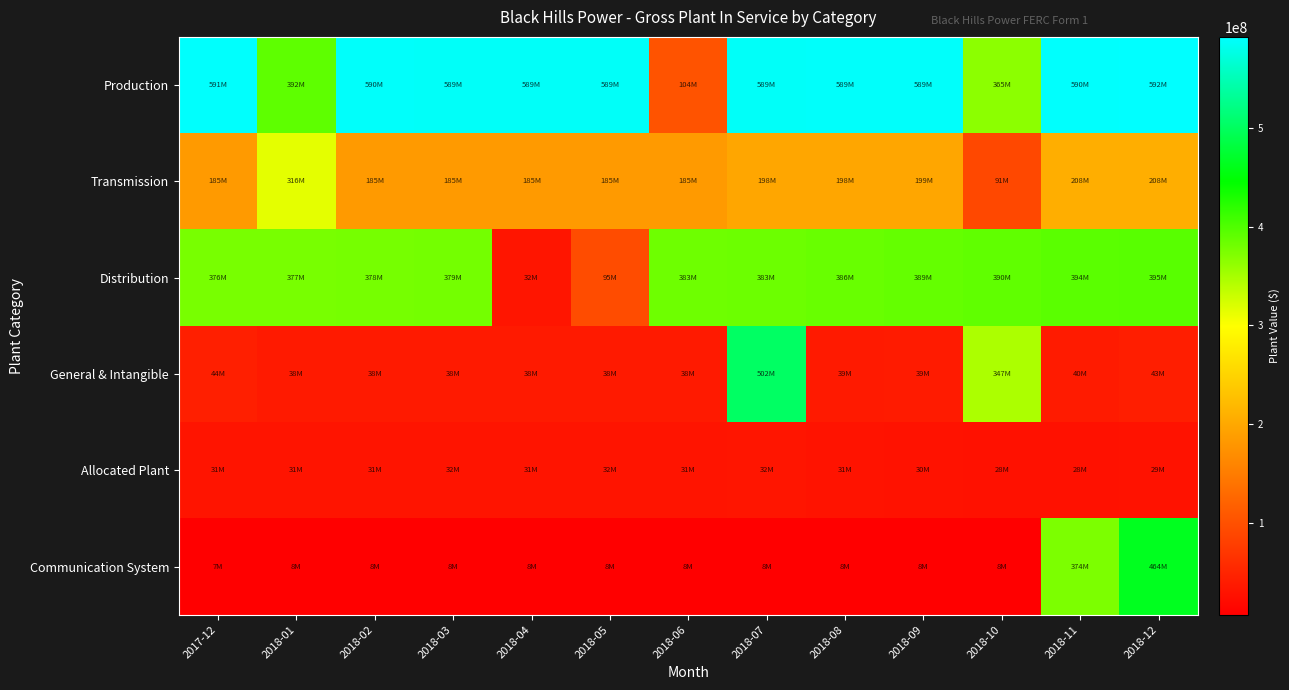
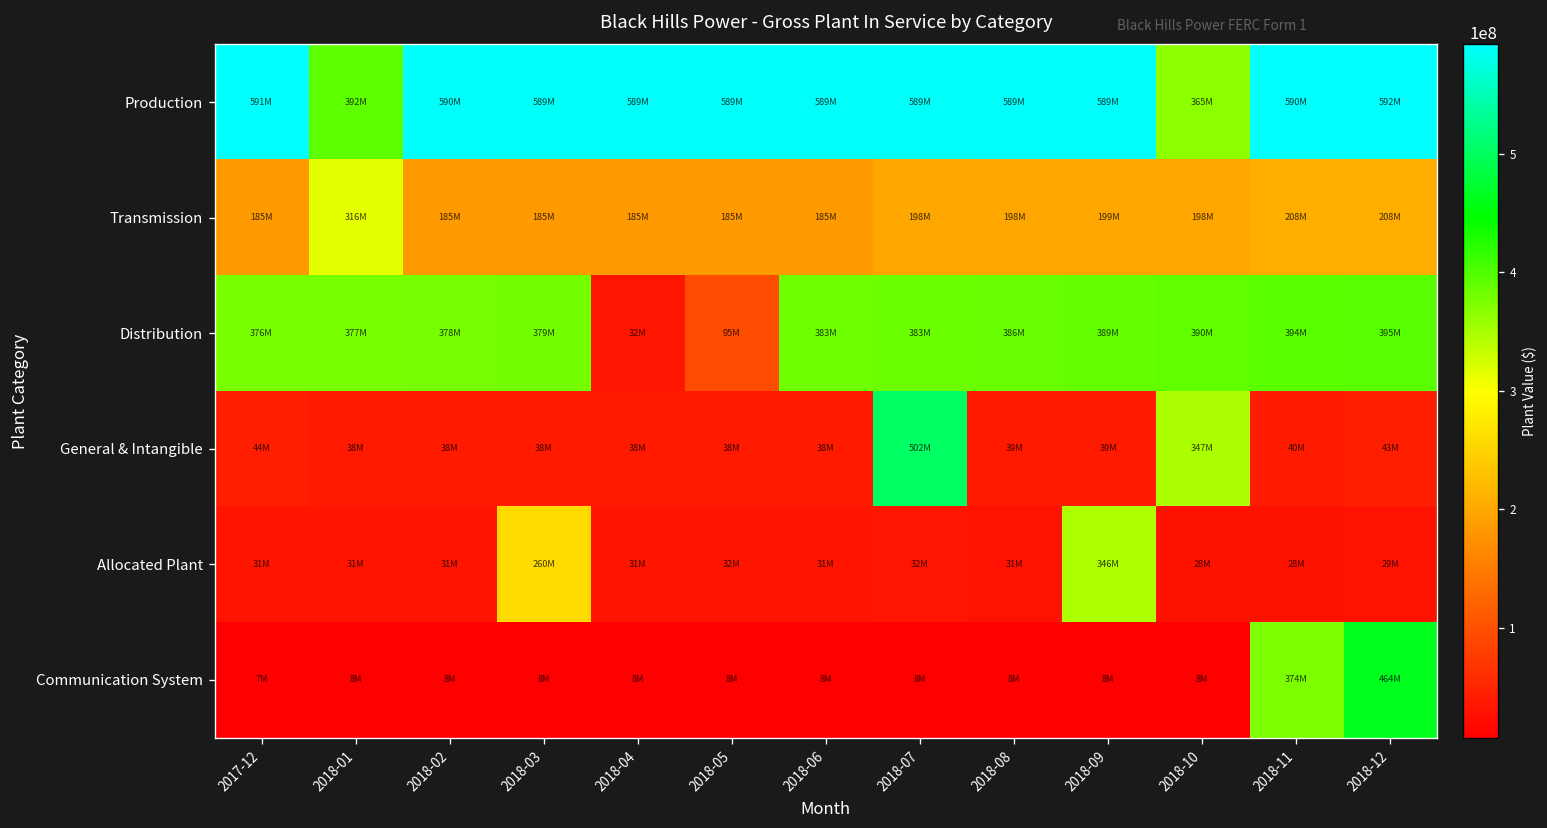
  {
    "Production": {
      "2017-12": "591M",
      "2018-01": "392M",
      "2018-02": "590M",
      "2018-03": "589M",
      "2018-04": "589M",
      "2018-05": "589M",
-     "2018-06": "104M",
+     "2018-06": "589M",
      "2018-07": "589M",
      "2018-08": "589M",
      "2018-09": "589M",
      "2018-10": "365M",
      "2018-11": "590M",
      "2018-12": "592M"
    },
    "Transmission": {
      "2017-12": "185M",
      "2018-01": "316M",
      "2018-02": "185M",
      "2018-03": "185M",
      "2018-04": "185M",
      "2018-05": "185M",
      "2018-06": "185M",
      "2018-07": "198M",
      "2018-08": "198M",
      "2018-09": "199M",
-     "2018-10": "91M",
+     "2018-10": "198M",
      "2018-11": "208M",
      "2018-12": "208M"
    },
    "Distribution": {
      "2017-12": "376M",
      "2018-01": "377M",
      "2018-02": "378M",
      "2018-03": "379M",
      "2018-04": "32M",
      "2018-05": "95M",
      "2018-06": "383M",
      "2018-07": "383M",
      "2018-08": "386M",
      "2018-09": "389M",
      "2018-10": "390M",
      "2018-11": "394M",
      "2018-12": "395M"
    },
    "General & Intangible": {
      "2017-12": "44M",
      "2018-01": "38M",
      "2018-02": "38M",
      "2018-03": "38M",
      "2018-04": "38M",
      "2018-05": "38M",
      "2018-06": "38M",
      "2018-07": "502M",
      "2018-08": "39M",
      "2018-09": "39M",
      "2018-10": "347M",
      "2018-11": "40M",
      "2018-12": "43M"
    },
    "Allocated Plant": {
      "2017-12": "31M",
      "2018-01": "31M",
      "2018-02": "31M",
-     "2018-03": "32M",
+     "2018-03": "260M",
      "2018-04": "31M",
      "2018-05": "32M",
      "2018-06": "31M",
      "2018-07": "32M",
      "2018-08": "31M",
-     "2018-09": "30M",
+     "2018-09": "346M",
      "2018-10": "28M",
      "2018-11": "28M",
      "2018-12": "29M"
    },
    "Communication System": {
      "2017-12": "7M",
      "2018-01": "8M",
      "2018-02": "8M",
      "2018-03": "8M",
      "2018-04": "8M",
      "2018-05": "8M",
      "2018-06": "8M",
      "2018-07": "8M",
      "2018-08": "8M",
      "2018-09": "8M",
      "2018-10": "8M",
      "2018-11": "374M",
      "2018-12": "464M"
    }
  }
